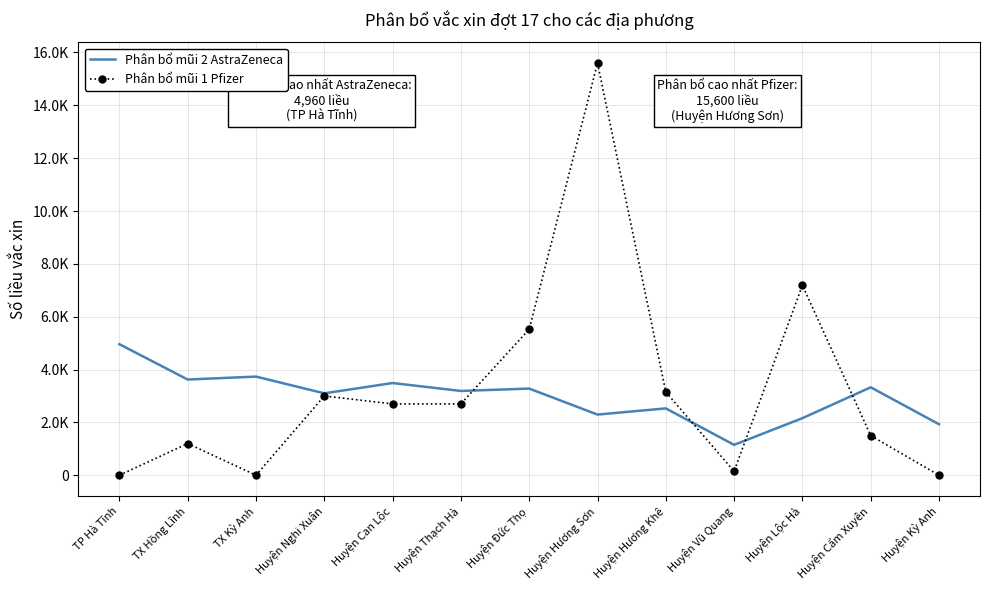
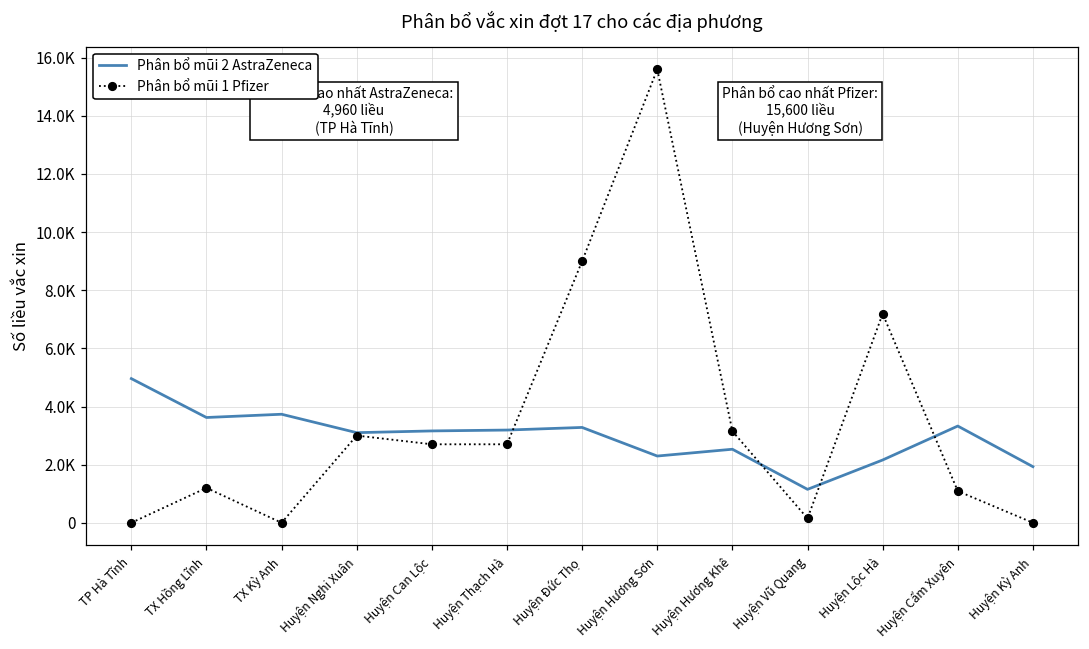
  {
    "Phân bổ mũi 2 AstraZeneca": {
      "TP Hà Tĩnh": 5000,
      "TX Hồng Lĩnh": 3600,
      "TX Kỳ Anh": 3700,
      "Huyện Nghi Xuân": 3100,
-     "Huyện Can Lộc": 3500,
+     "Huyện Can Lộc": 3200,
      "Huyện Thạch Hà": 3200,
      "Huyện Đức Thọ": 3300,
      "Huyện Hương Sơn": 2300,
      "Huyện Hương Khê": 2500,
      "Huyện Vũ Quang": 1200,
      "Huyện Lộc Hà": 2200,
      "Huyện Cẩm Xuyên": 3300,
      "Huyện Kỳ Anh": 1900
    },
    "Phân bổ mũi 1 Pfizer": {
      "TP Hà Tĩnh": 0,
      "TX Hồng Lĩnh": 1200,
      "TX Kỳ Anh": 0,
      "Huyện Nghi Xuân": 3000,
      "Huyện Can Lộc": 2700,
      "Huyện Thạch Hà": 2700,
-     "Huyện Đức Thọ": 5500,
+     "Huyện Đức Thọ": 9000,
      "Huyện Hương Sơn": 15600,
      "Huyện Hương Khê": 3200,
      "Huyện Vũ Quang": 200,
      "Huyện Lộc Hà": 7200,
-     "Huyện Cẩm Xuyên": 1500,
+     "Huyện Cẩm Xuyên": 1100,
      "Huyện Kỳ Anh": 0
    }
  }
